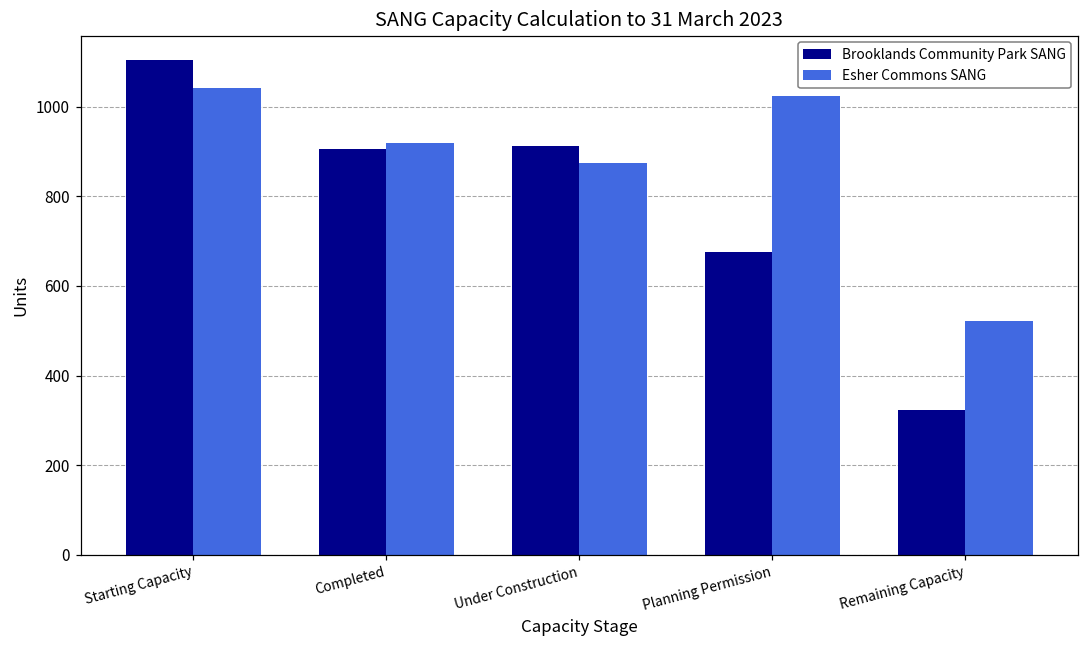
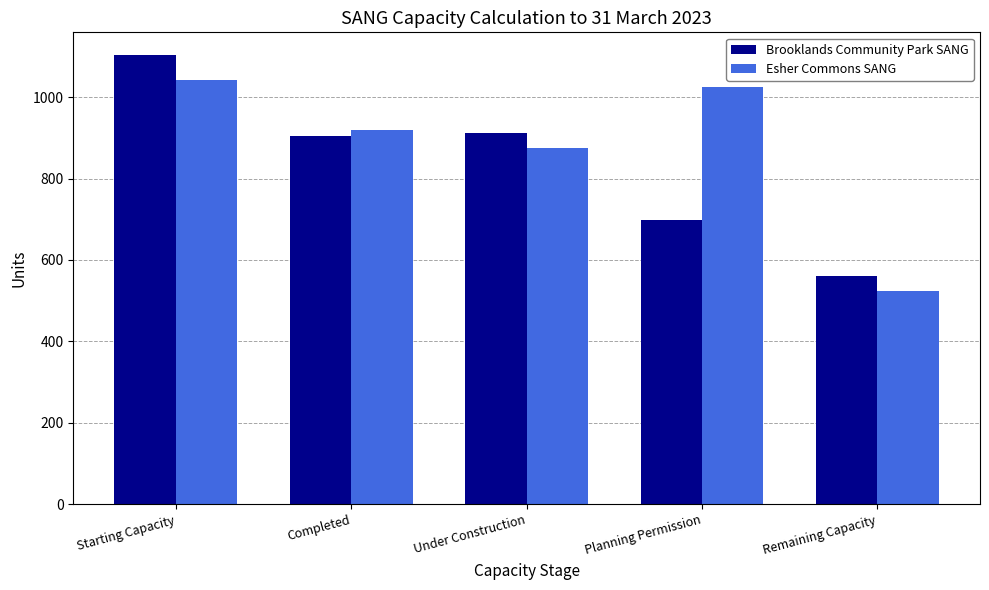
  {
    "Brooklands Community Park SANG": {
      "Starting Capacity": 1100,
      "Completed": 910,
      "Under Construction": 910,
-     "Planning Permission": 680,
-     "Remaining Capacity": 320
+     "Planning Permission": 700,
+     "Remaining Capacity": 560
    },
    "Esher Commons SANG": {
      "Starting Capacity": 1040,
      "Completed": 920,
      "Under Construction": 870,
      "Planning Permission": 1020,
      "Remaining Capacity": 520
    }
  }
